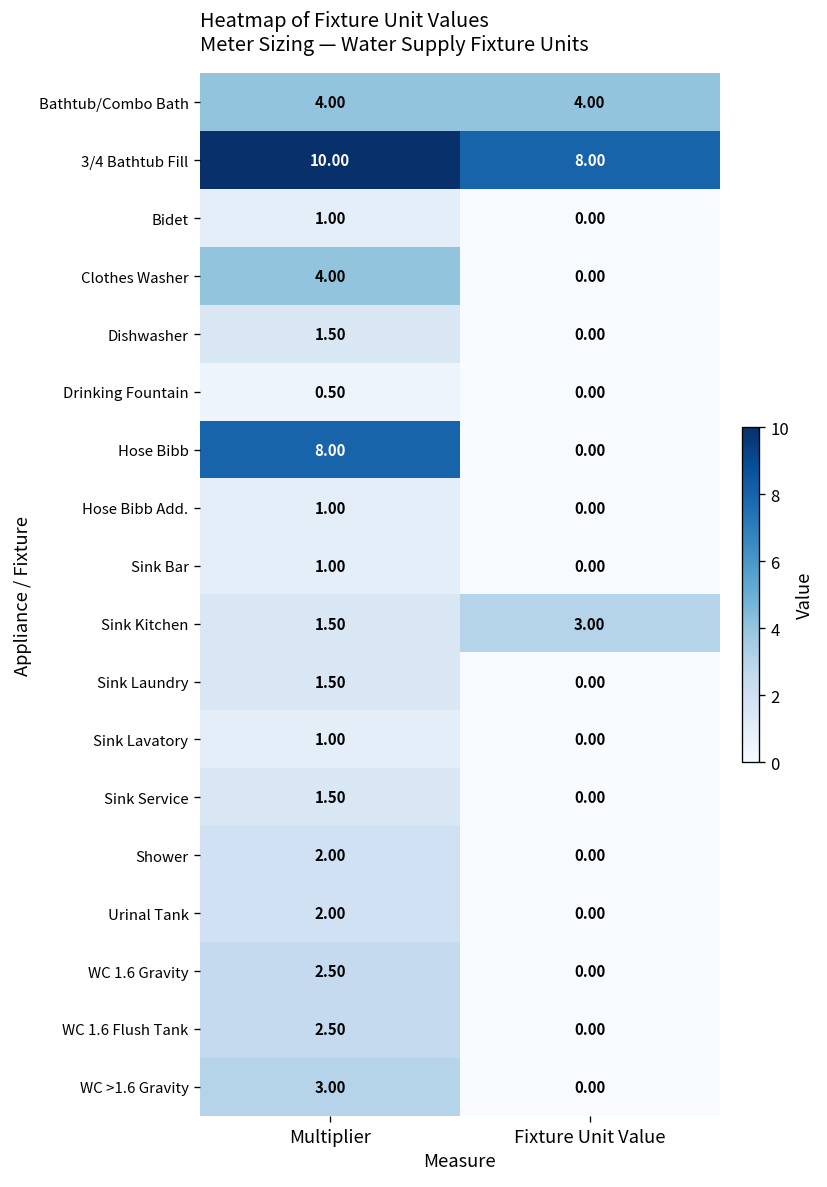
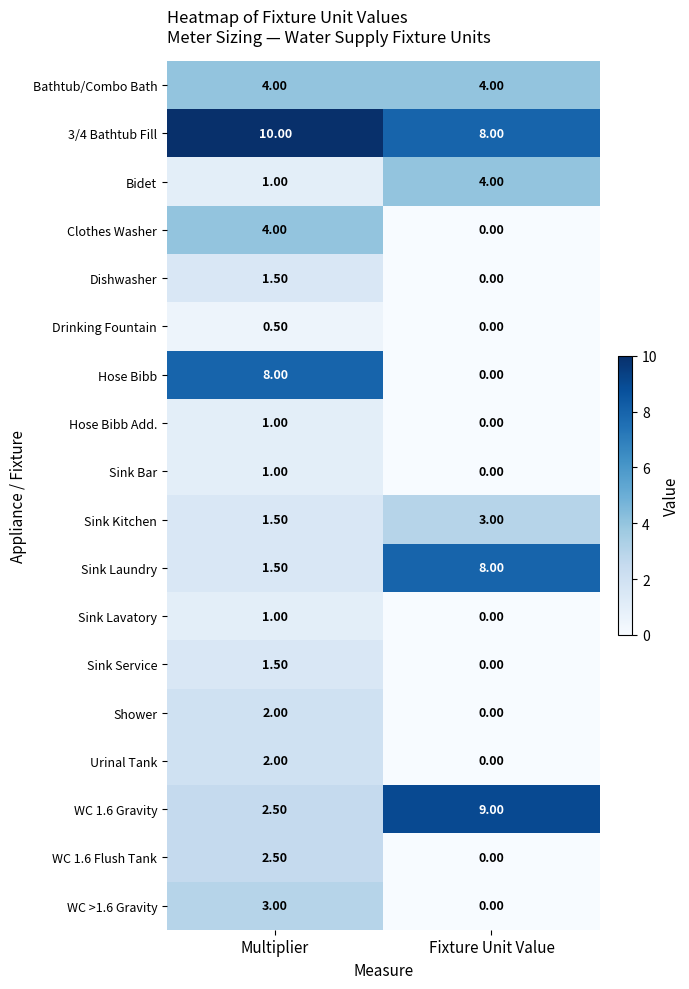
  {
    "Bathtub/Combo Bath": {
      "Multiplier": 4.00,
      "Fixture Unit Value": 4.00
    },
    "3/4 Bathtub Fill": {
      "Multiplier": 10.00,
      "Fixture Unit Value": 8.00
    },
    "Bidet": {
      "Multiplier": 1.00,
-     "Fixture Unit Value": 0.00
+     "Fixture Unit Value": 4.00
    },
    "Clothes Washer": {
      "Multiplier": 4.00,
      "Fixture Unit Value": 0.00
    },
    "Dishwasher": {
      "Multiplier": 1.50,
      "Fixture Unit Value": 0.00
    },
    "Drinking Fountain": {
      "Multiplier": 0.50,
      "Fixture Unit Value": 0.00
    },
    "Hose Bibb": {
      "Multiplier": 8.00,
      "Fixture Unit Value": 0.00
    },
    "Hose Bibb Add.": {
      "Multiplier": 1.00,
      "Fixture Unit Value": 0.00
    },
    "Sink Bar": {
      "Multiplier": 1.00,
      "Fixture Unit Value": 0.00
    },
    "Sink Kitchen": {
      "Multiplier": 1.50,
      "Fixture Unit Value": 3.00
    },
    "Sink Laundry": {
      "Multiplier": 1.50,
-     "Fixture Unit Value": 0.00
+     "Fixture Unit Value": 8.00
    },
    "Sink Lavatory": {
      "Multiplier": 1.00,
      "Fixture Unit Value": 0.00
    },
    "Sink Service": {
      "Multiplier": 1.50,
      "Fixture Unit Value": 0.00
    },
    "Shower": {
      "Multiplier": 2.00,
      "Fixture Unit Value": 0.00
    },
    "Urinal Tank": {
      "Multiplier": 2.00,
      "Fixture Unit Value": 0.00
    },
    "WC 1.6 Gravity": {
      "Multiplier": 2.50,
-     "Fixture Unit Value": 0.00
+     "Fixture Unit Value": 9.00
    },
    "WC 1.6 Flush Tank": {
      "Multiplier": 2.50,
      "Fixture Unit Value": 0.00
    },
    "WC >1.6 Gravity": {
      "Multiplier": 3.00,
      "Fixture Unit Value": 0.00
    }
  }
